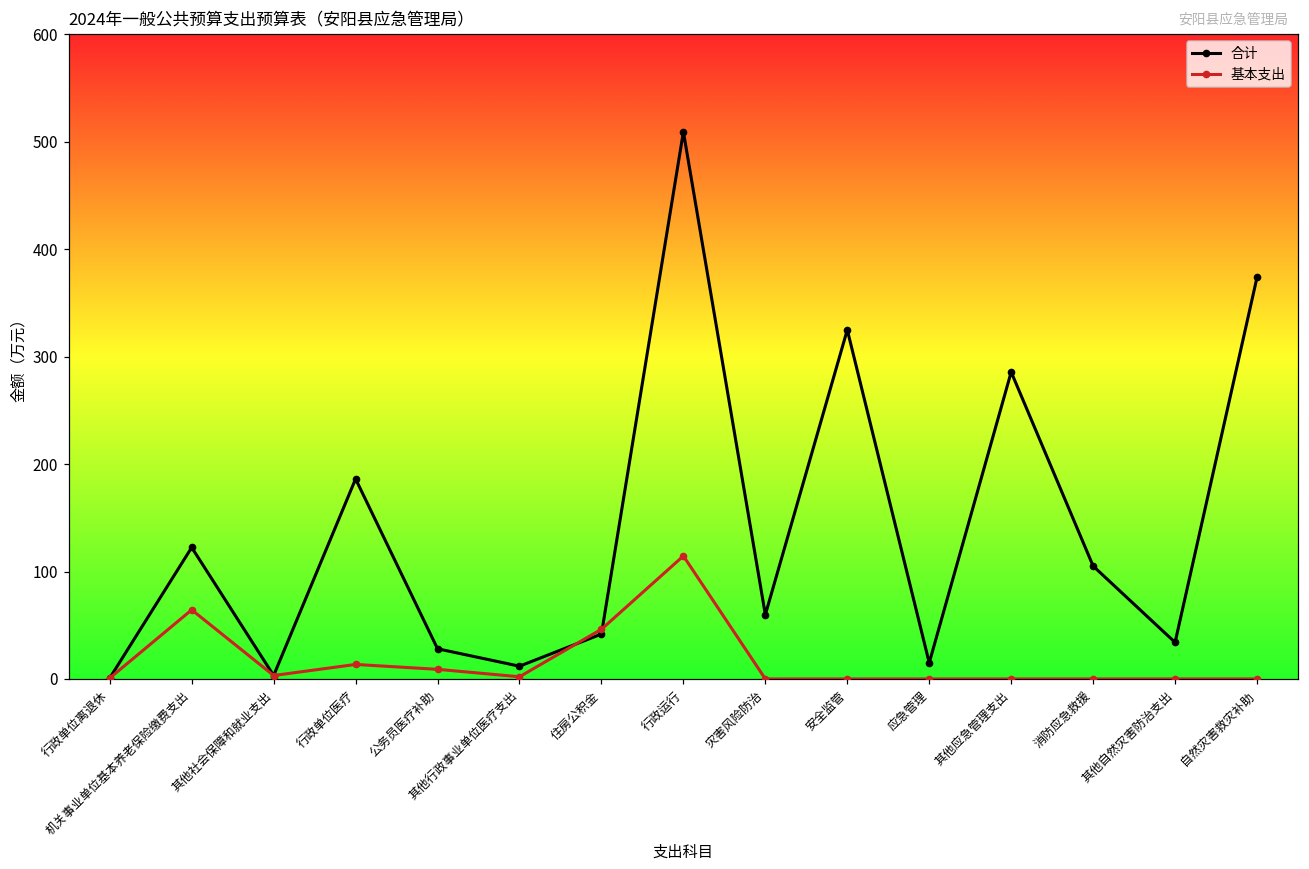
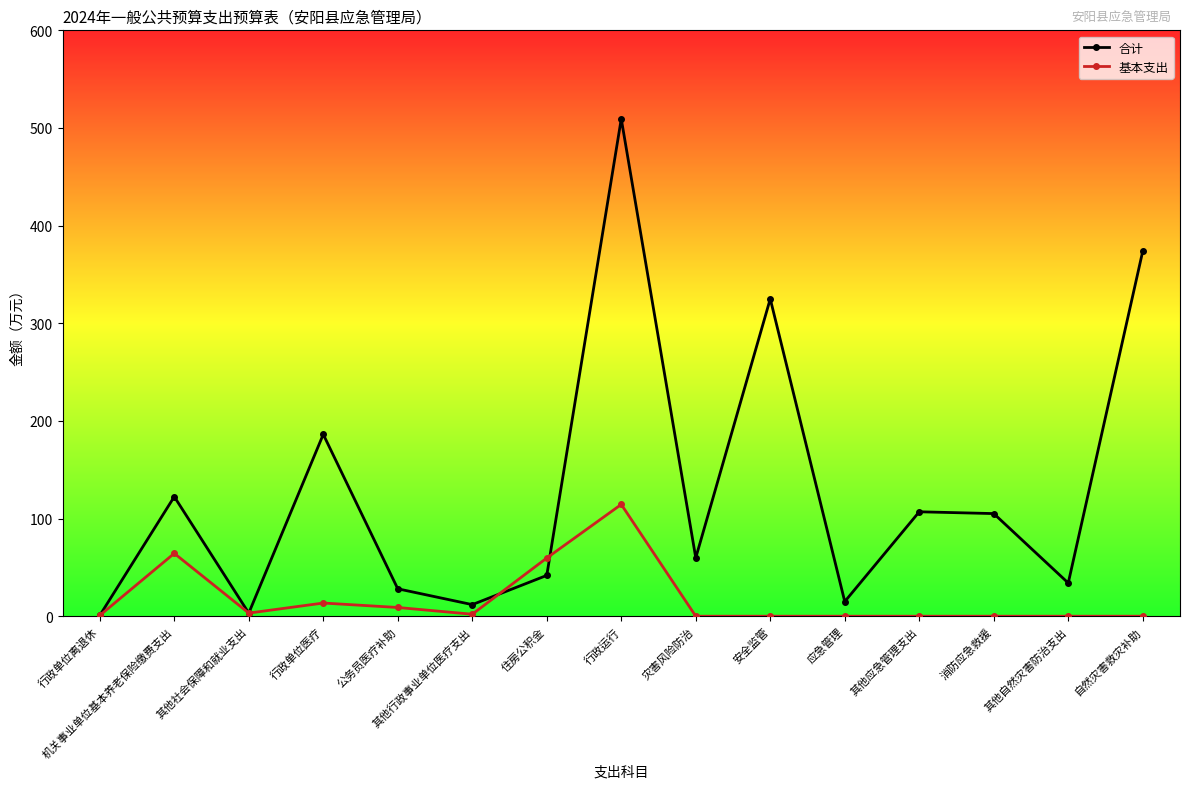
  {
    "合计": {
      "机关事业单位基本养老保险缴费支出": 120,
      "行政单位医疗": 190,
      "公务员医疗补助": 30,
      "其他行政事业单位医疗支出": 10,
      "住房公积金": 40,
      "行政运行": 510,
      "灾害风险防治": 60,
      "安全监管": 330,
      "应急管理": 20,
-     "其他应急管理支出": 290,
+     "其他应急管理支出": 110,
      "消防应急救援": 110,
      "其他自然灾害防治支出": 30,
      "自然灾害救灾补助": 370
    },
    "基本支出": {
      "机关事业单位基本养老保险缴费支出": 60,
      "行政单位医疗": 10,
      "公务员医疗补助": 10,
      "其他行政事业单位医疗支出": 0,
-     "住房公积金": 50,
+     "住房公积金": 60,
      "行政运行": 110,
      "灾害风险防治": 0,
      "安全监管": 0,
      "应急管理": 0,
      "其他应急管理支出": 0,
      "消防应急救援": 0,
      "其他自然灾害防治支出": 0,
      "自然灾害救灾补助": 0
    }
  }
